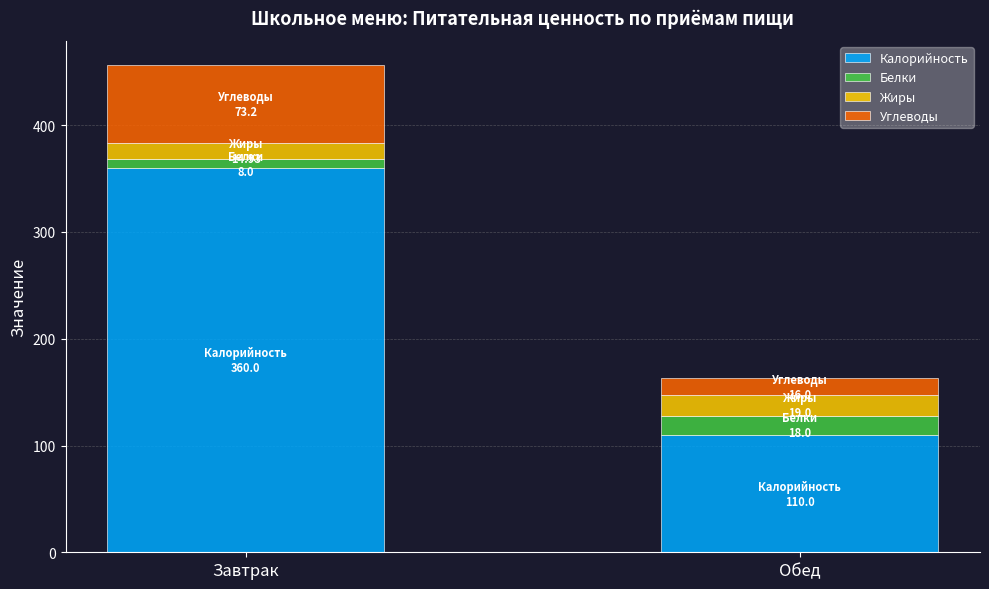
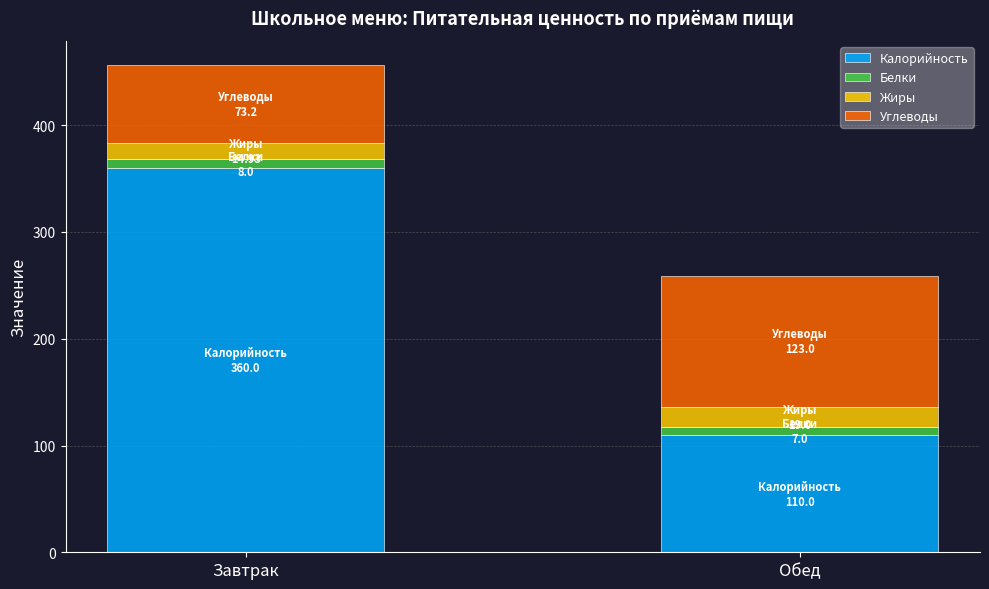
  {
    "Калорийность": {
      "Завтрак": 360.0,
      "Обед": 110.0
    },
    "Белки": {
-     "Обед": 18.0
+     "Обед": 7.0
    },
    "Углеводы": {
      "Завтрак": 73.2,
-     "Обед": 16.0
+     "Обед": 123.0
    }
  }
